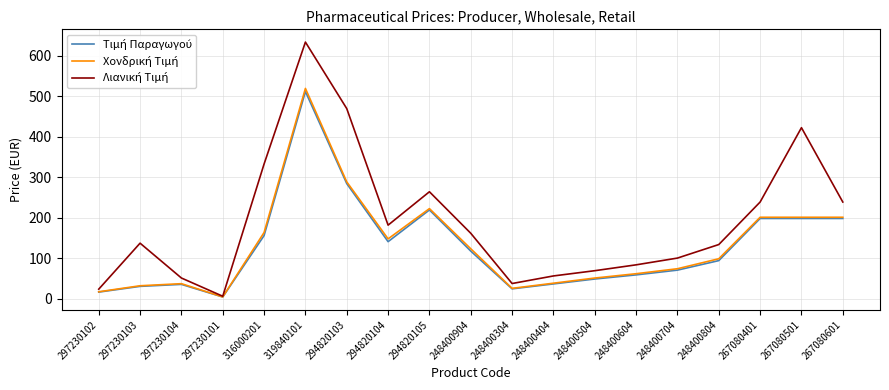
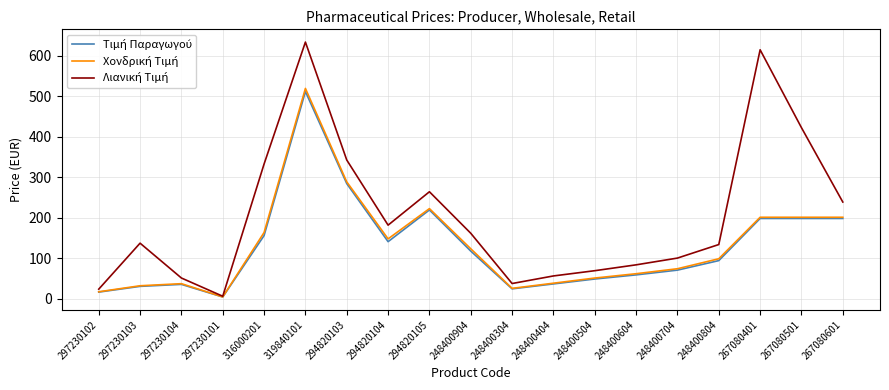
  {
    "Τιμή Παραγωγού": {
      "316000201": 160,
      "319840101": 510,
      "294820104": 140
    },
    "Χονδρική Τιμή": {
      "316000201": 160,
      "319840101": 520,
      "294820104": 150
    },
    "Λιανική Τιμή": {
      "297230102": 20,
      "297230103": 140,
      "297230104": 50,
      "316000201": 330,
      "319840101": 630,
-     "294820103": 470,
+     "294820103": 340,
      "294820104": 180,
      "294820105": 260,
      "248400904": 160,
      "248400304": 40,
      "248400404": 60,
      "248400504": 70,
      "248400604": 80,
      "248400704": 100,
      "248400804": 130,
-     "267080401": 240,
+     "267080401": 610,
      "267080501": 420,
      "267080601": 240
    }
  }
